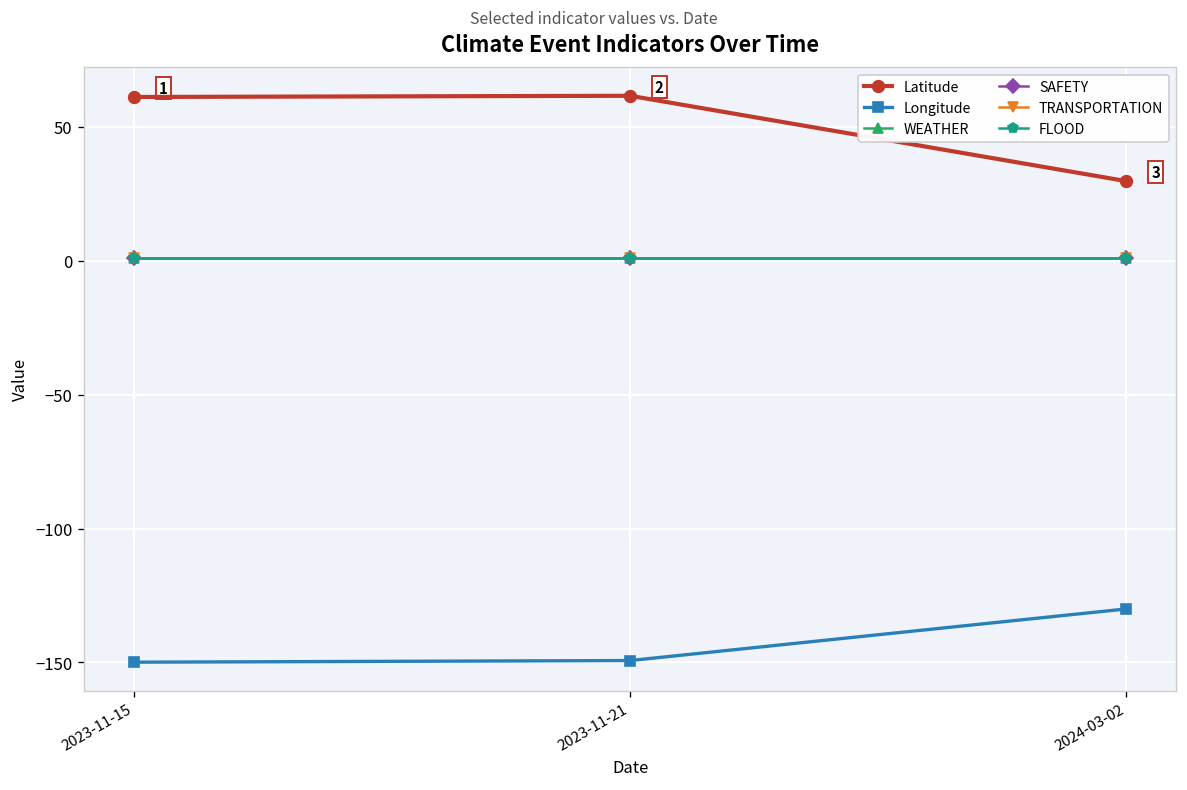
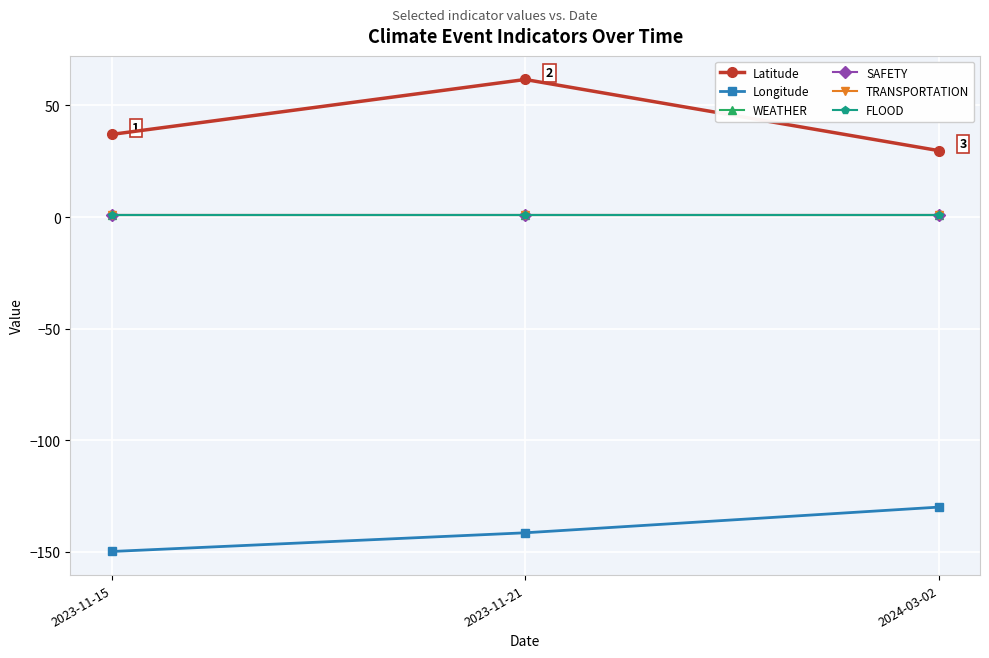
  {
    "Latitude": {
-     "2023-11-15": 61
+     "2023-11-15": 37
    },
    "Longitude": {
      "2023-11-15": -150,
-     "2023-11-21": -149,
+     "2023-11-21": -142,
      "2024-03-02": -130
    },
    "FLOOD": {
      "2023-11-15": 1,
      "2023-11-21": 1,
      "2024-03-02": 1
    }
  }
